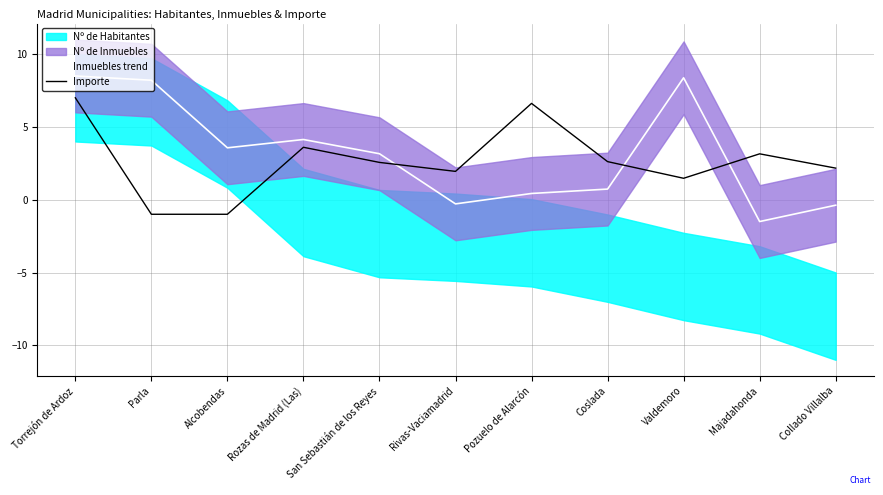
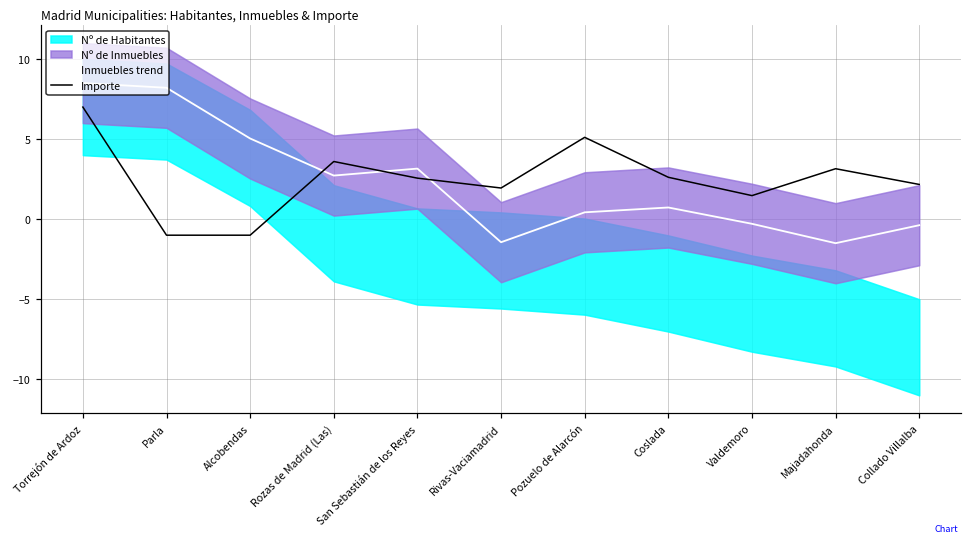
  {
    "Inmuebles trend": {
-     "Alcobendas": 3.6,
-     "Rozas de Madrid (Las)": 4.1,
+     "Alcobendas": 5.0,
+     "Rozas de Madrid (Las)": 2.7,
      "San Sebastián de los Reyes": 3.2,
-     "Rivas-Vaciamadrid": -0.3,
+     "Rivas-Vaciamadrid": -1.4,
      "Pozuelo de Alarcón": 0.4,
      "Coslada": 0.7,
-     "Valdemoro": 8.4,
+     "Valdemoro": -0.3,
      "Majadahonda": -1.5,
      "Collado Villalba": -0.4
    },
    "Importe": {
      "Torrejón de Ardoz": 7.0,
      "Parla": -1.0,
      "Alcobendas": -1.0,
      "Rozas de Madrid (Las)": 3.6,
      "San Sebastián de los Reyes": 2.6,
      "Rivas-Vaciamadrid": 1.9,
-     "Pozuelo de Alarcón": 6.6,
+     "Pozuelo de Alarcón": 5.1,
      "Coslada": 2.6,
      "Valdemoro": 1.5,
      "Majadahonda": 3.2
    }
  }
